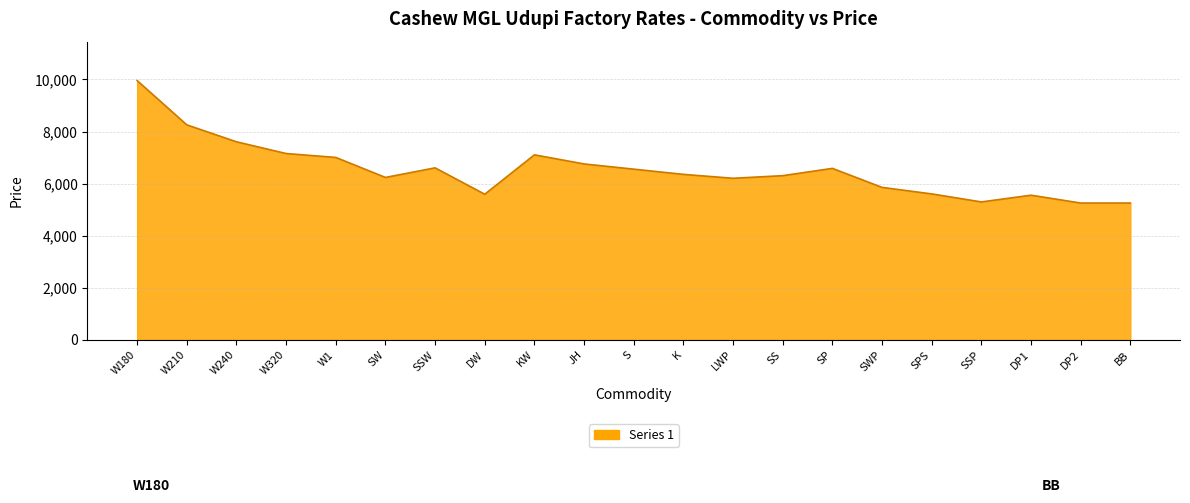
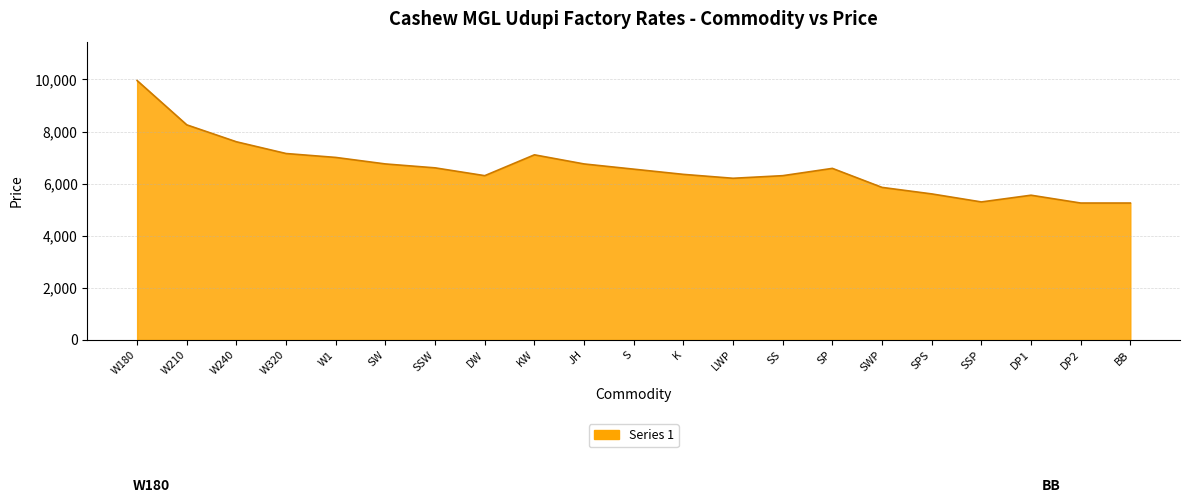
  {
    "W180": "10,000",
    "W210": "8,300",
    "W240": "7,600",
    "W320": "7,200",
    "W1": "7,000",
-   "SW": "6,200",
+   "SW": "6,800",
    "SSW": "6,600",
-   "DW": "5,600",
+   "DW": "6,300",
    "KW": "7,100",
    "JH": "6,800",
    "S": "6,600",
    "K": "6,400",
    "LWP": "6,200",
    "SS": "6,300",
    "SP": "6,600",
    "SWP": "5,900",
    "SPS": "5,600",
    "SSP": "5,300",
    "DP1": "5,600",
    "DP2": "5,300",
    "BB": "5,300"
  }
